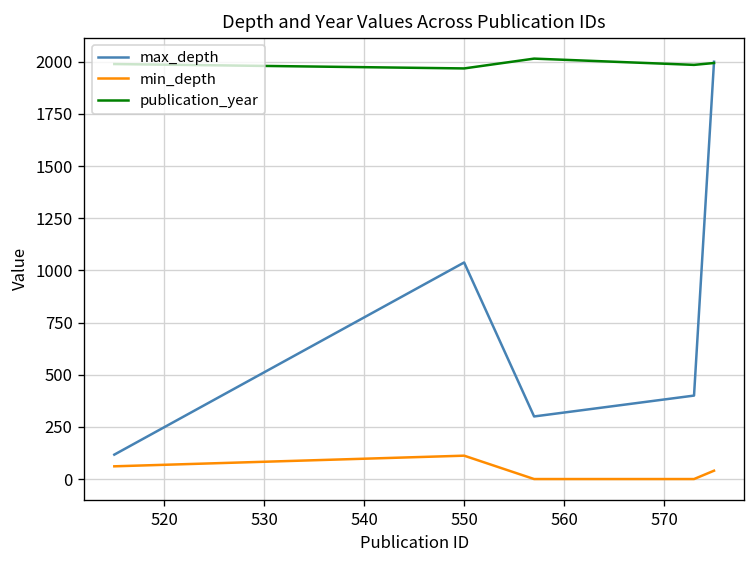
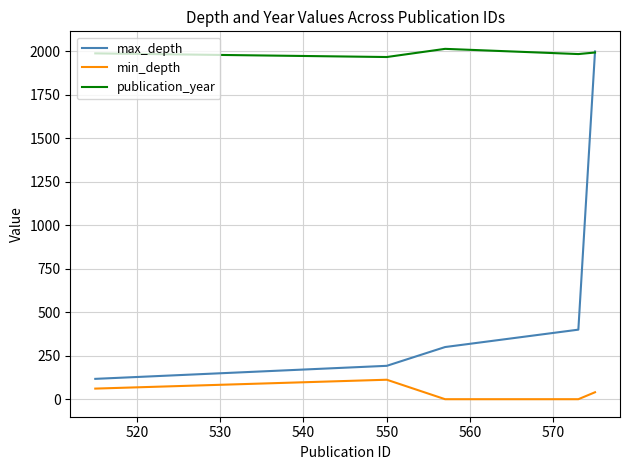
  {
    "max_depth": {
-     "550": 1040
+     "550": 190
    },
    "min_depth": {
      "550": 110
    },
    "publication_year": {
      "550": 1970
    }
  }
